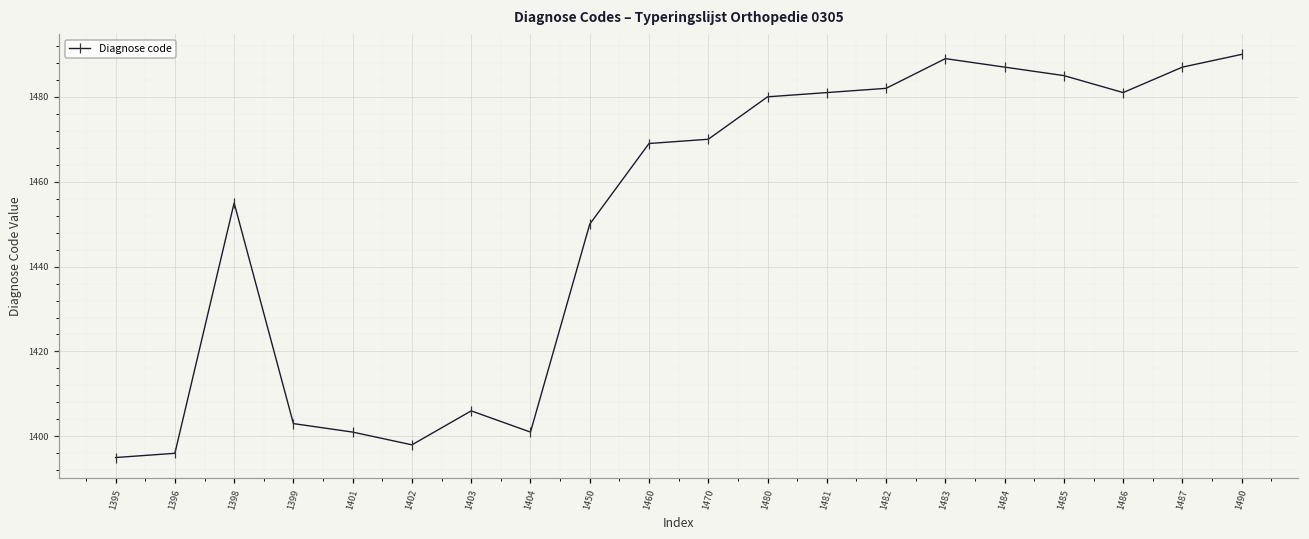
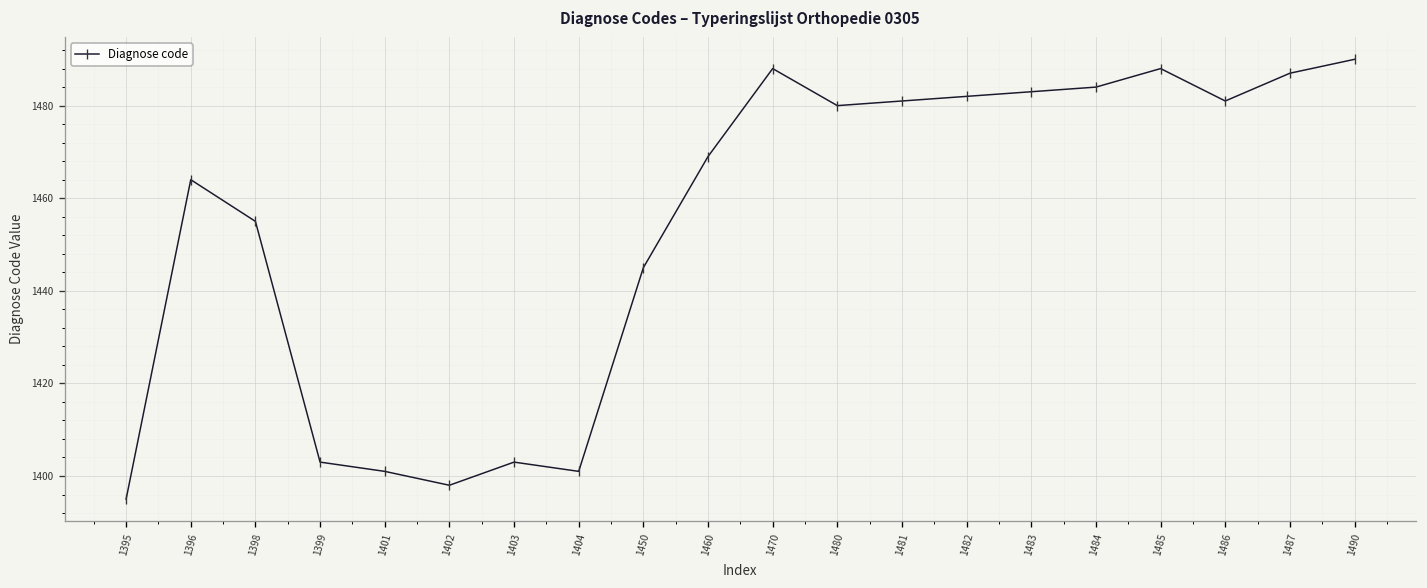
  {
    "1395": 1395,
-   "1396": 1396,
+   "1396": 1464,
    "1398": 1455,
    "1399": 1403,
    "1401": 1401,
    "1402": 1398,
-   "1403": 1406,
+   "1403": 1403,
    "1404": 1401,
-   "1450": 1450,
+   "1450": 1445,
    "1460": 1469,
-   "1470": 1470,
+   "1470": 1488,
    "1480": 1480,
    "1481": 1481,
    "1482": 1482,
-   "1483": 1489,
-   "1484": 1487,
-   "1485": 1485,
+   "1483": 1483,
+   "1484": 1484,
+   "1485": 1488,
    "1486": 1481,
    "1487": 1487,
    "1490": 1490
  }
